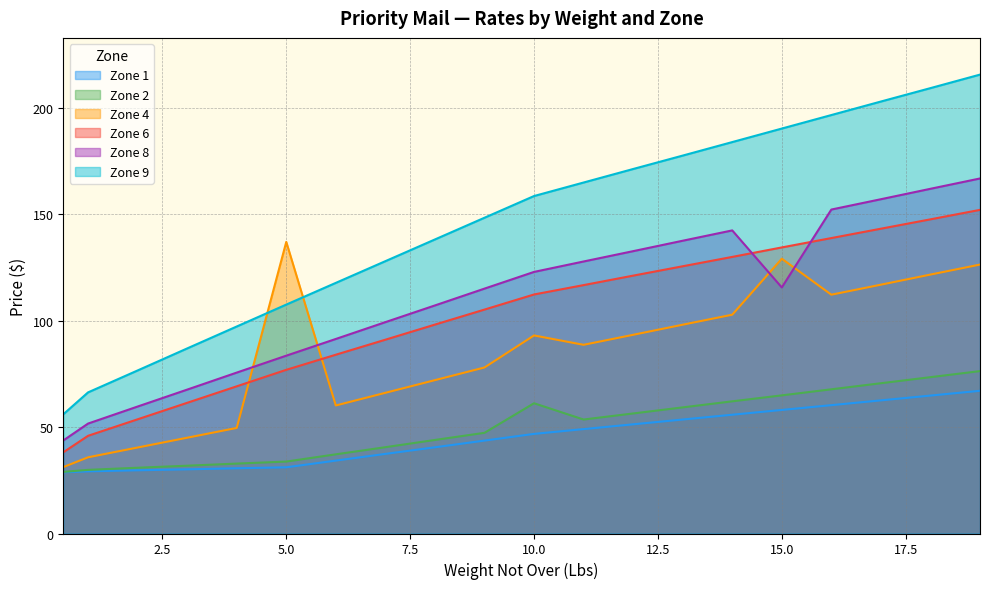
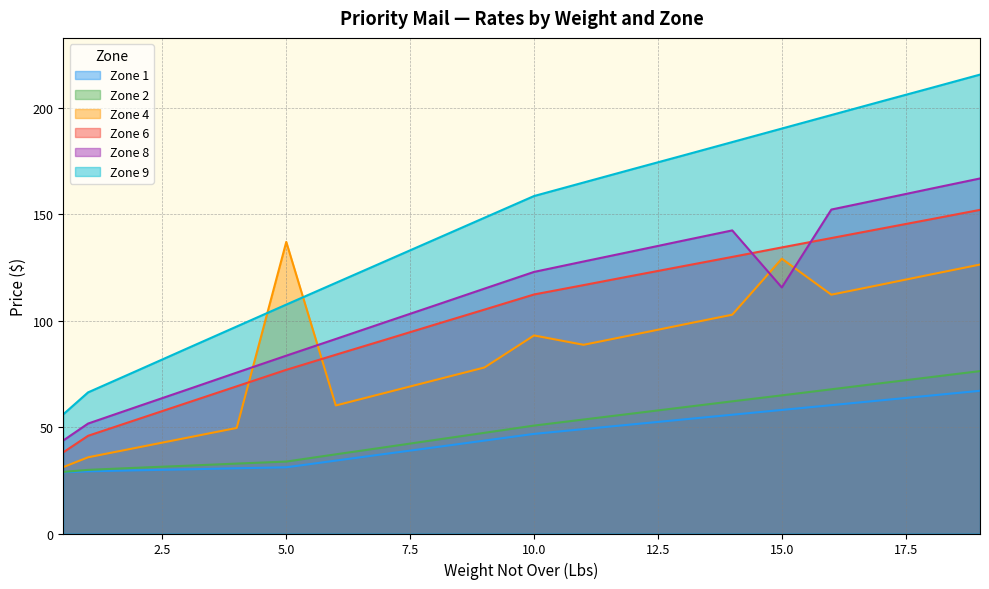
  {
    "Zone 2": {
      "5.0": 34,
-     "10.0": 61,
+     "10.0": 51,
      "15.0": 65
    },
    "Zone 4": {
      "5.0": 137,
      "10.0": 93,
      "15.0": 129
    },
    "Zone 6": {
      "5.0": 77,
      "10.0": 112,
      "15.0": 134
    },
    "Zone 8": {
      "5.0": 84,
      "10.0": 123,
      "15.0": 116
    }
  }
